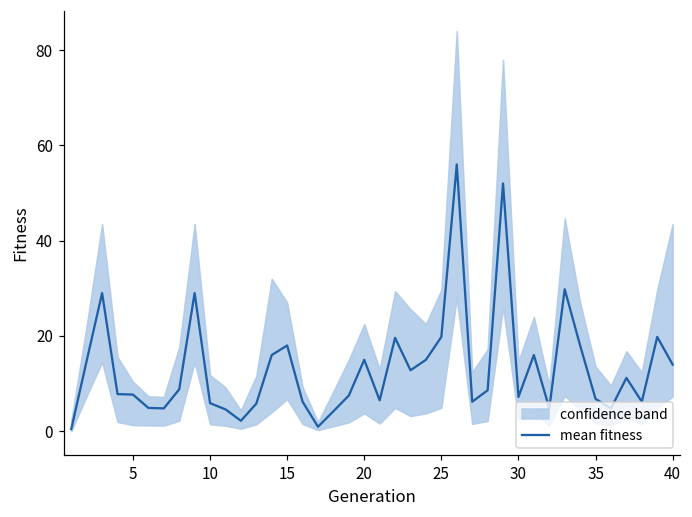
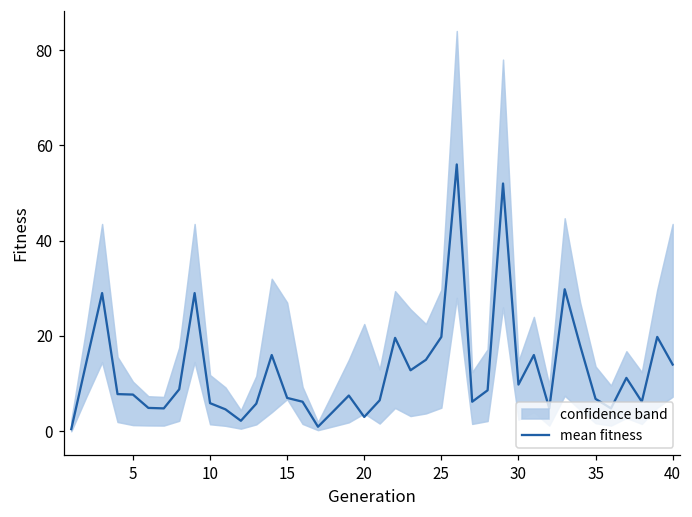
  {
    "mean fitness": {
      "5": 8,
      "10": 6,
-     "15": 18,
-     "20": 15,
+     "15": 7,
+     "20": 3,
      "25": 20,
-     "30": 7,
+     "30": 10,
      "35": 7,
      "40": 14
    }
  }
